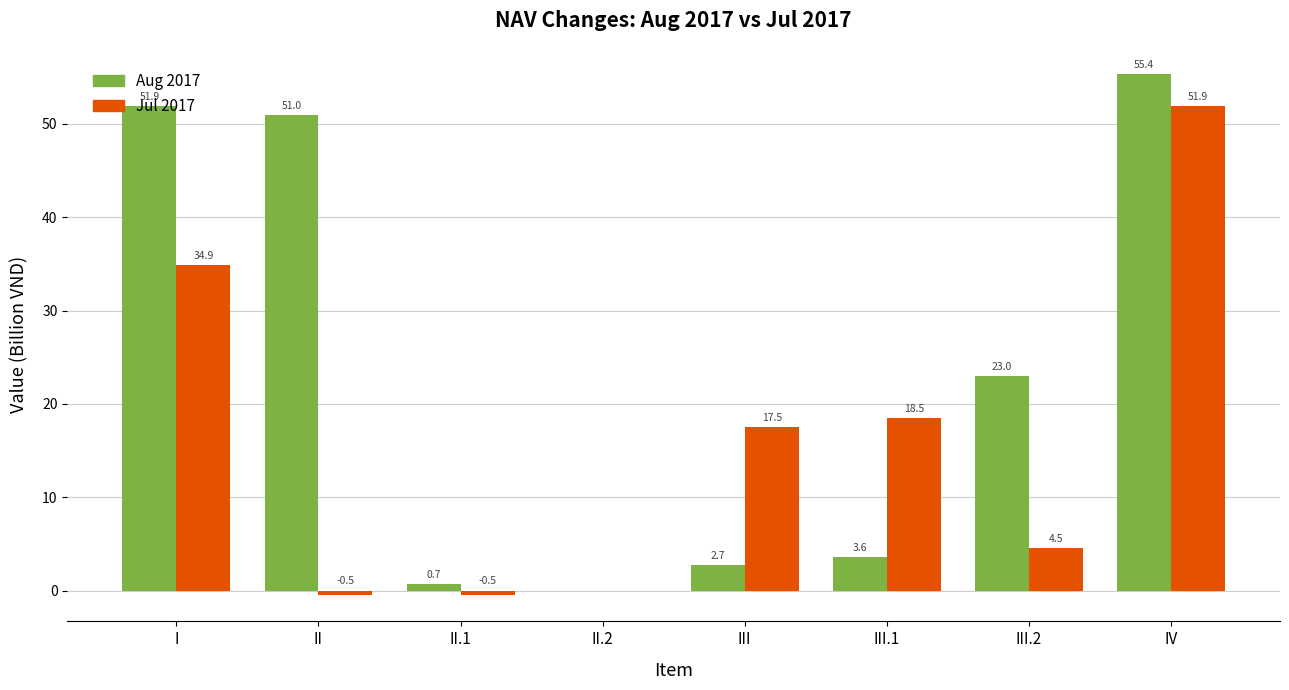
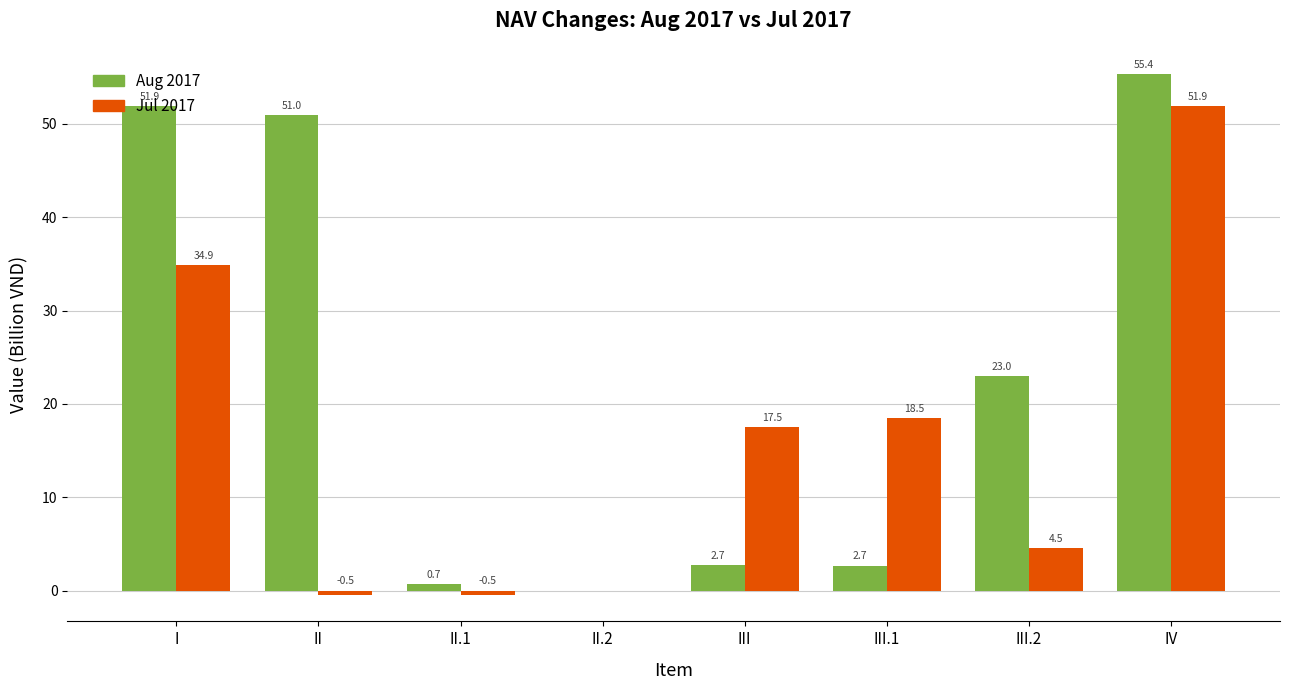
  {
    "Aug 2017": {
      "I": 51.9,
      "II": 51.0,
      "II.1": 0.7,
      "III": 2.7,
-     "III.1": 3.6,
+     "III.1": 2.7,
      "III.2": 23.0,
      "IV": 55.4
    },
    "Jul 2017": {
      "I": 34.9,
      "II": -0.5,
      "II.1": -0.5,
      "III": 17.5,
      "III.1": 18.5,
      "III.2": 4.5,
      "IV": 51.9
    }
  }
